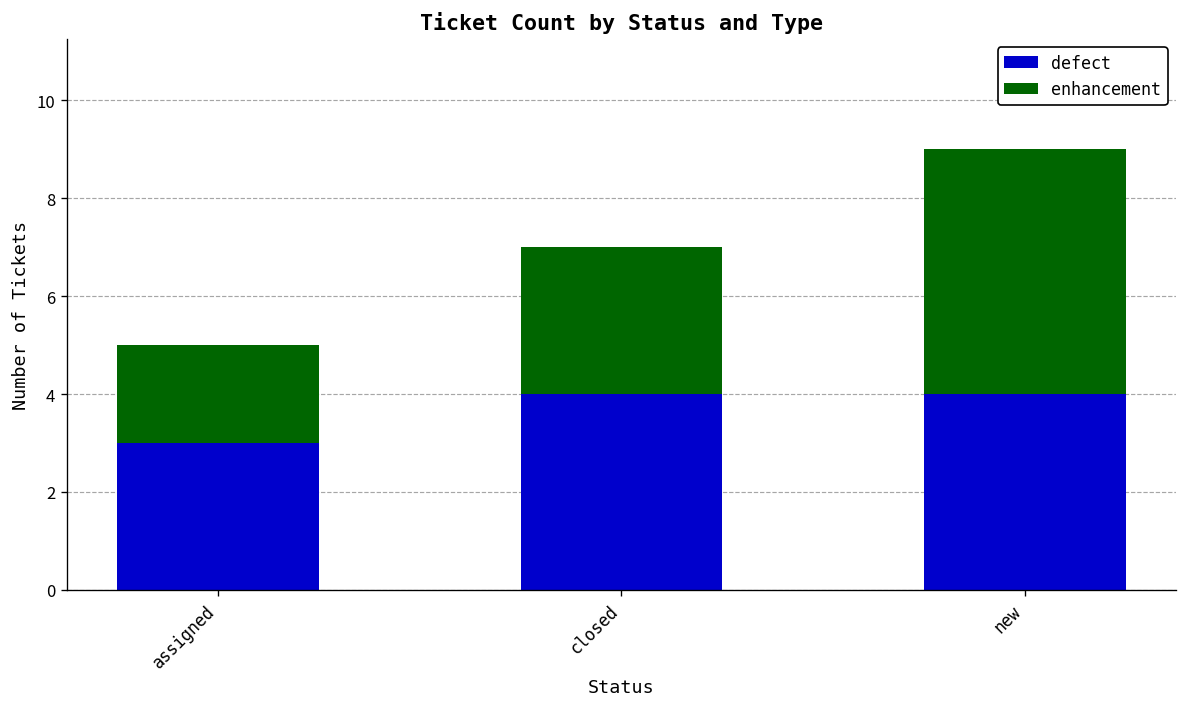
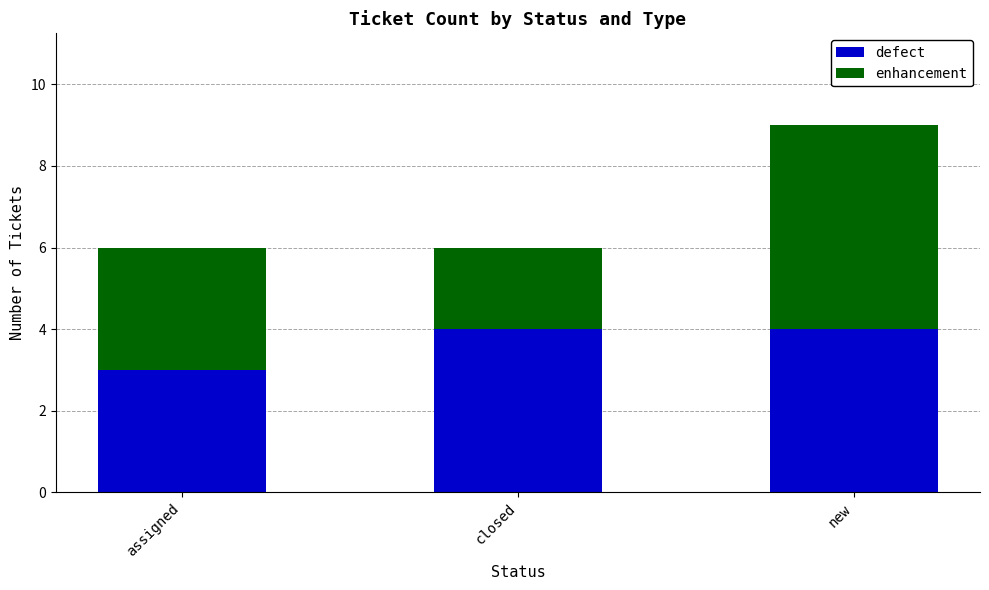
  {
    "defect": {
      "assigned": 3,
      "closed": 4,
      "new": 4
    },
    "enhancement": {
-     "assigned": 2,
-     "closed": 3,
+     "assigned": 3,
+     "closed": 2,
      "new": 5
    }
  }
